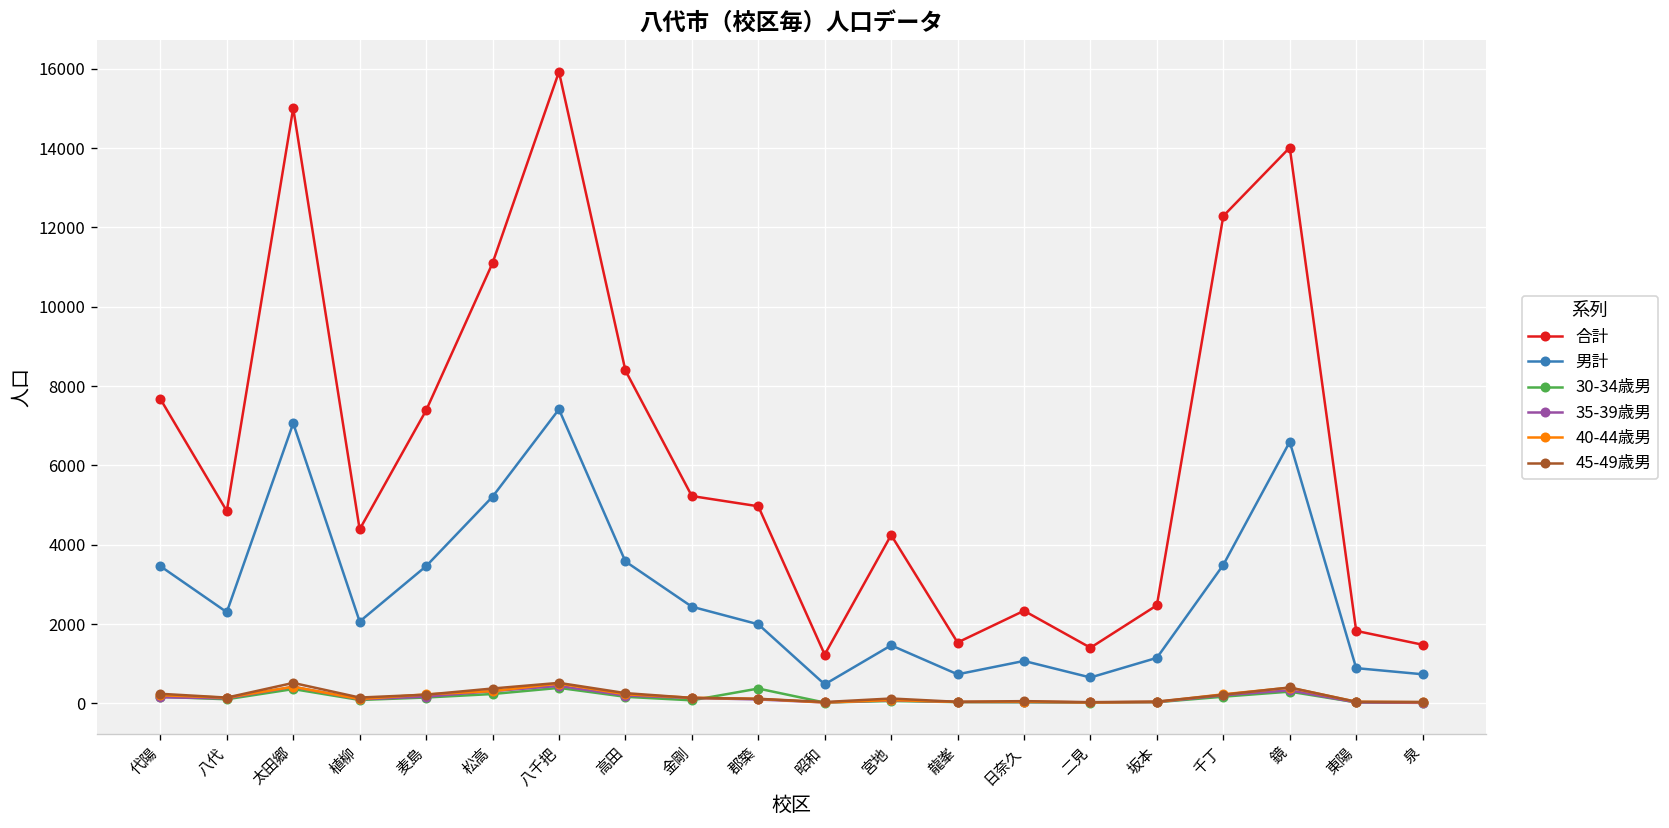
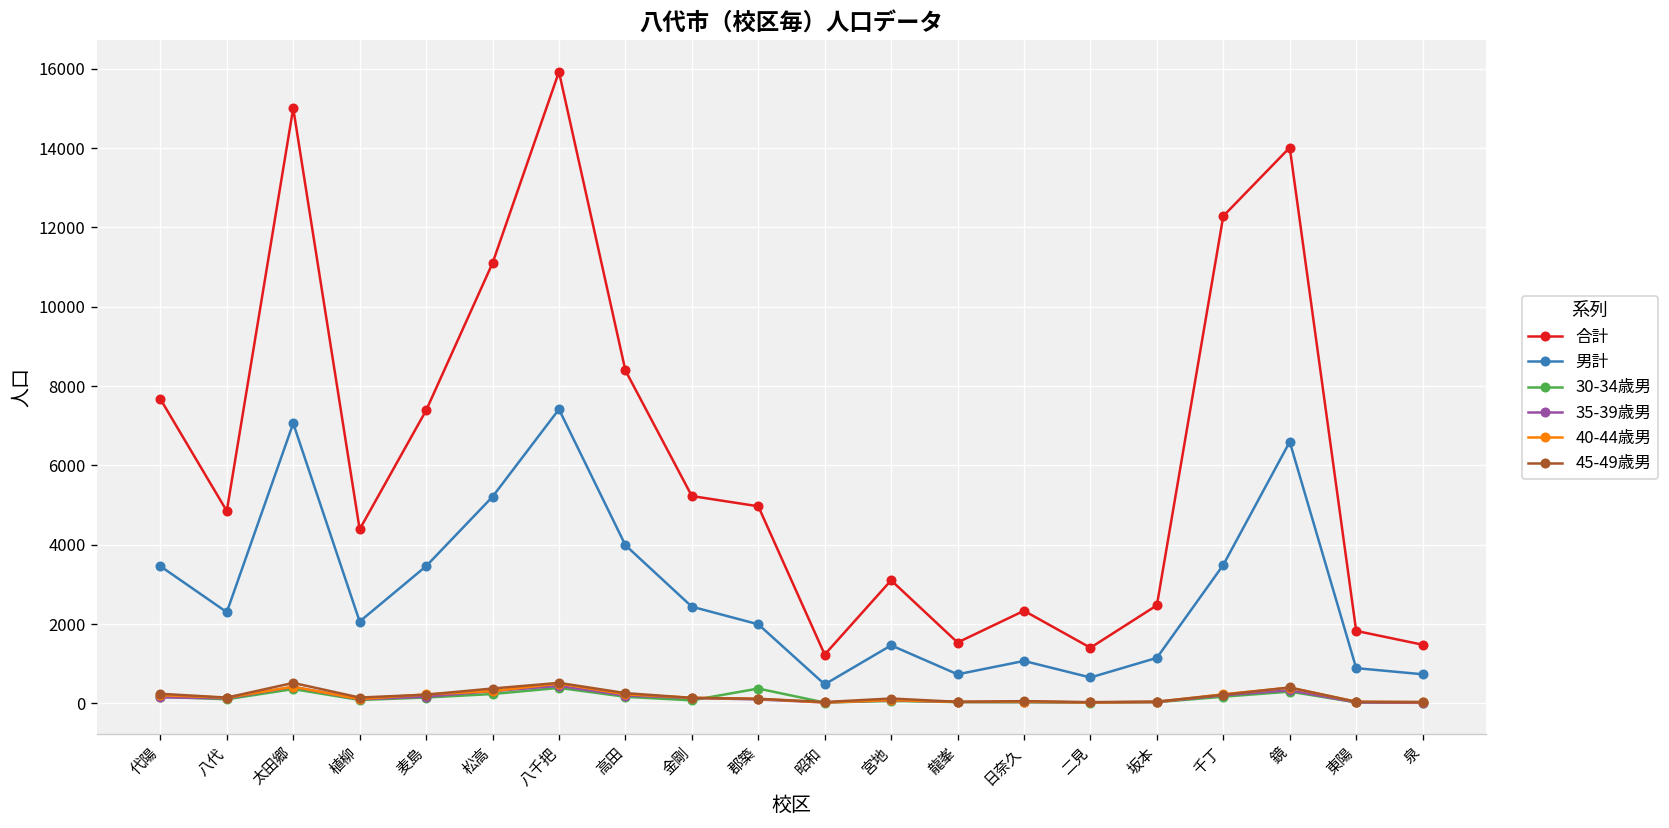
  {
    "合計": {
      "代陽": 7700,
      "八代": 4800,
      "太田郷": 15000,
      "植柳": 4400,
      "麦島": 7400,
      "松高": 11100,
      "八千把": 15900,
      "高田": 8400,
      "金剛": 5200,
      "郡築": 5000,
      "昭和": 1200,
-     "宮地": 4200,
+     "宮地": 3100,
      "龍峯": 1500,
      "日奈久": 2300,
      "二見": 1400,
      "坂本": 2500,
      "千丁": 12300,
      "鏡": 14000,
      "東陽": 1800,
      "泉": 1500
    },
    "男計": {
      "代陽": 3500,
      "八代": 2300,
      "太田郷": 7100,
      "植柳": 2100,
      "麦島": 3500,
      "松高": 5200,
      "八千把": 7400,
-     "高田": 3600,
+     "高田": 4000,
      "金剛": 2400,
      "郡築": 2000,
      "昭和": 500,
      "宮地": 1500,
      "龍峯": 700,
      "日奈久": 1100,
      "二見": 700,
      "坂本": 1100,
      "千丁": 3500,
      "鏡": 6600,
      "東陽": 900,
      "泉": 700
    },
    "30-34歳男": {
      "郡築": 400
    },
    "45-49歳男": {
      "太田郷": 500
    }
  }
